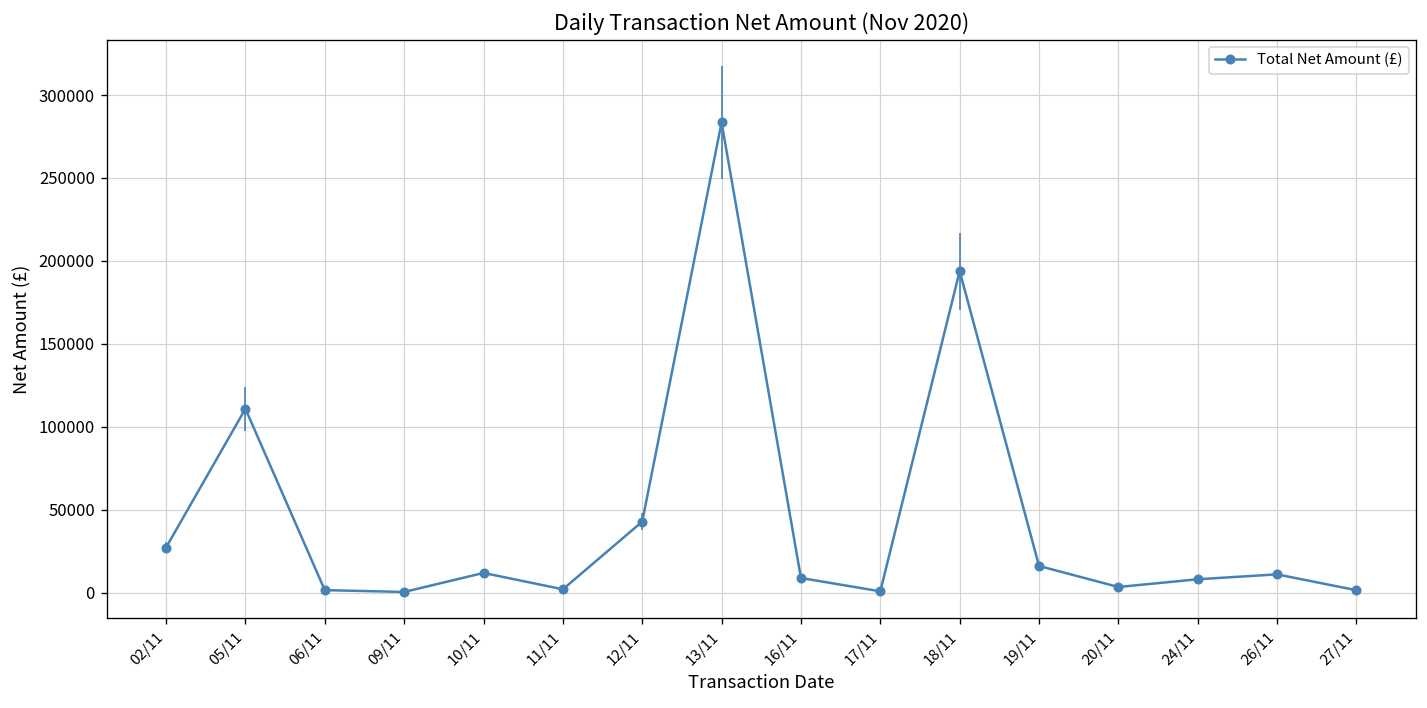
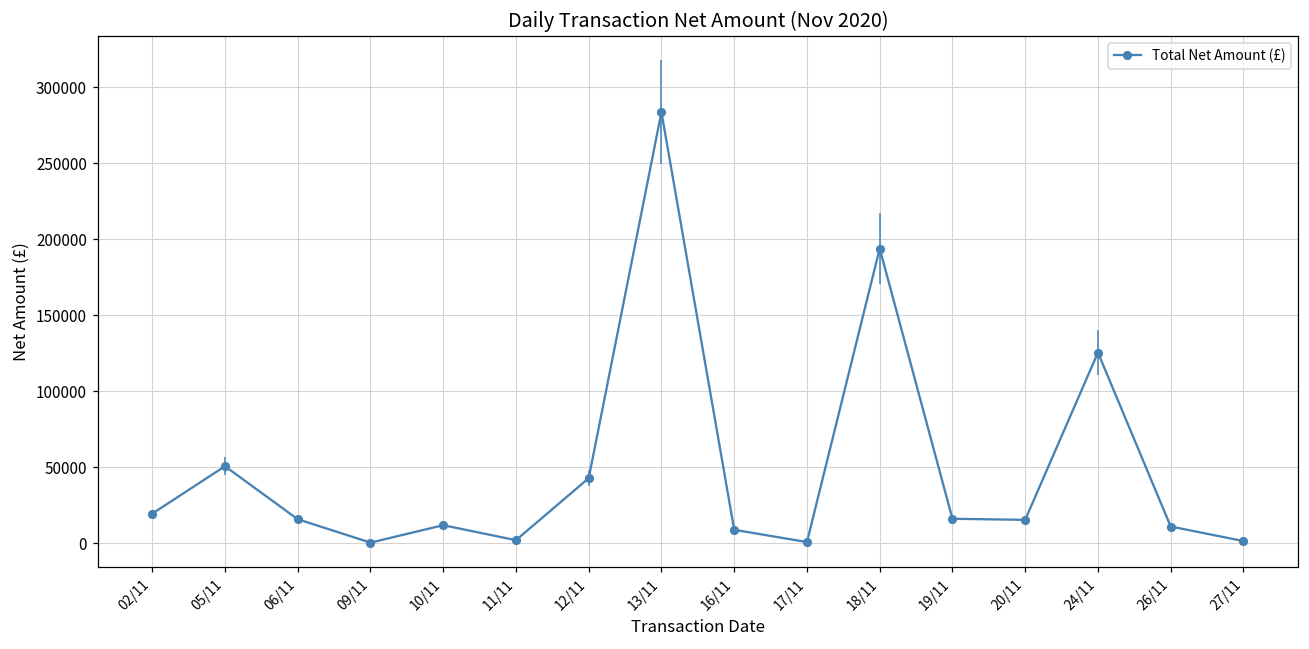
  {
-   "02/11": 27000,
-   "05/11": 111000,
-   "06/11": 1000,
+   "02/11": 19000,
+   "05/11": 51000,
+   "06/11": 16000,
    "09/11": 0,
    "10/11": 12000,
    "11/11": 2000,
    "12/11": 43000,
    "13/11": 284000,
    "16/11": 9000,
    "17/11": 1000,
    "18/11": 194000,
    "19/11": 16000,
-   "20/11": 3000,
-   "24/11": 8000,
+   "20/11": 15000,
+   "24/11": 125000,
    "26/11": 11000,
    "27/11": 1000
  }
